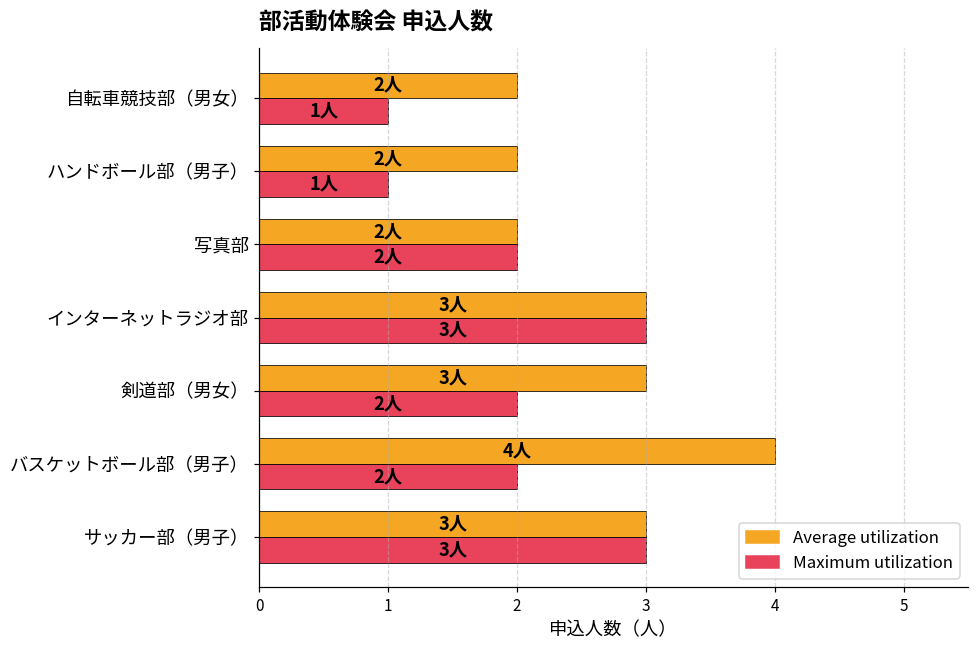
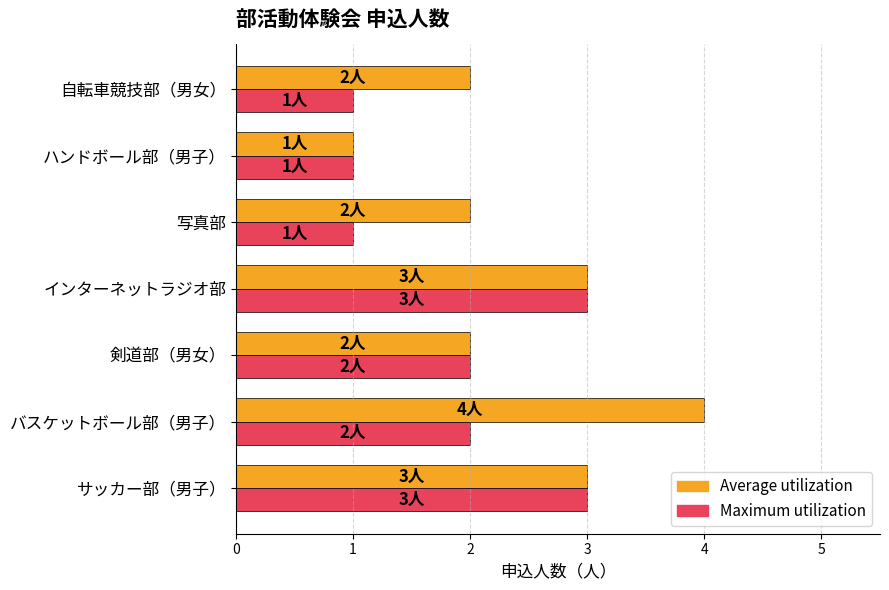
  {
    "Average utilization": {
      "自転車競技部（男女）": "2人",
-     "ハンドボール部（男子）": "2人",
+     "ハンドボール部（男子）": "1人",
      "写真部": "2人",
      "インターネットラジオ部": "3人",
-     "剣道部（男女）": "3人",
+     "剣道部（男女）": "2人",
      "バスケットボール部（男子）": "4人",
      "サッカー部（男子）": "3人"
    },
    "Maximum utilization": {
      "自転車競技部（男女）": "1人",
      "ハンドボール部（男子）": "1人",
-     "写真部": "2人",
+     "写真部": "1人",
      "インターネットラジオ部": "3人",
      "剣道部（男女）": "2人",
      "バスケットボール部（男子）": "2人",
      "サッカー部（男子）": "3人"
    }
  }
